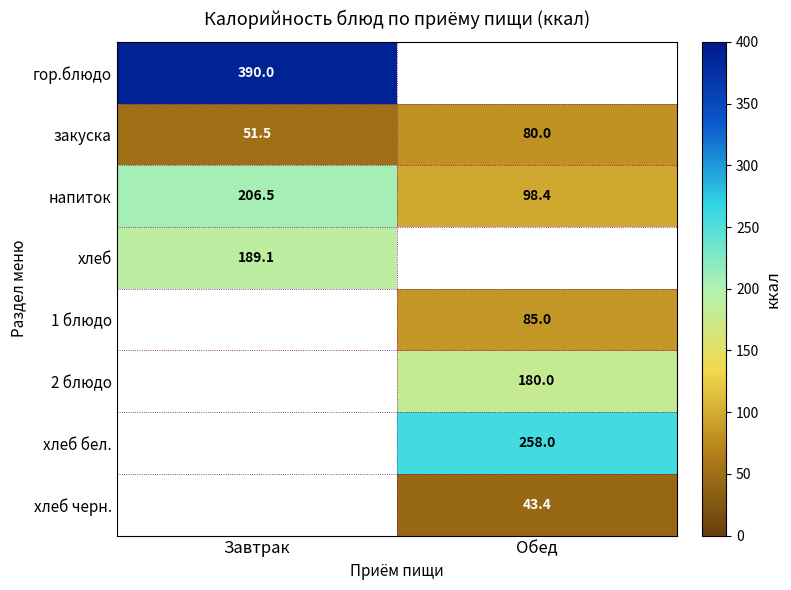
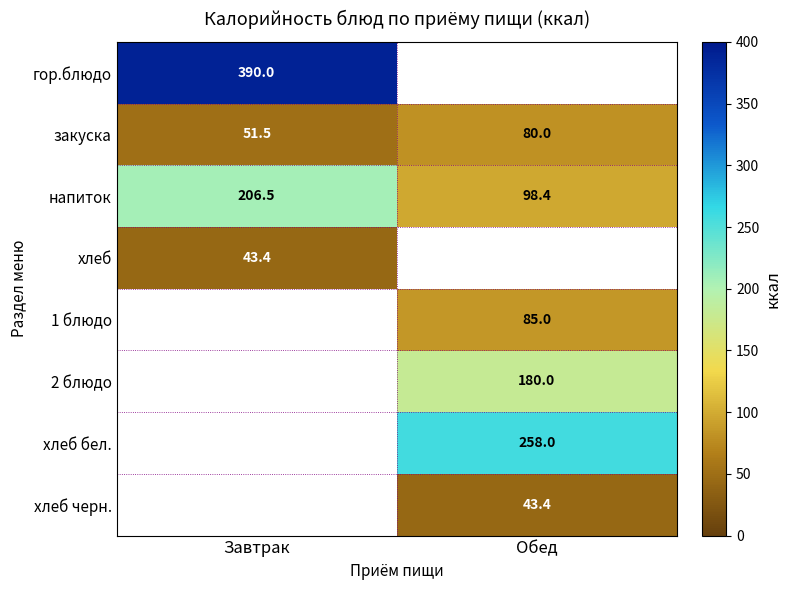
  {
    "гор.блюдо": {
      "Завтрак": 390.0
    },
    "закуска": {
      "Завтрак": 51.5,
      "Обед": 80.0
    },
    "напиток": {
      "Завтрак": 206.5,
      "Обед": 98.4
    },
    "хлеб": {
-     "Завтрак": 189.1
+     "Завтрак": 43.4
    },
    "1 блюдо": {
      "Обед": 85.0
    },
    "2 блюдо": {
      "Обед": 180.0
    },
    "хлеб бел.": {
      "Обед": 258.0
    },
    "хлеб черн.": {
      "Обед": 43.4
    }
  }
